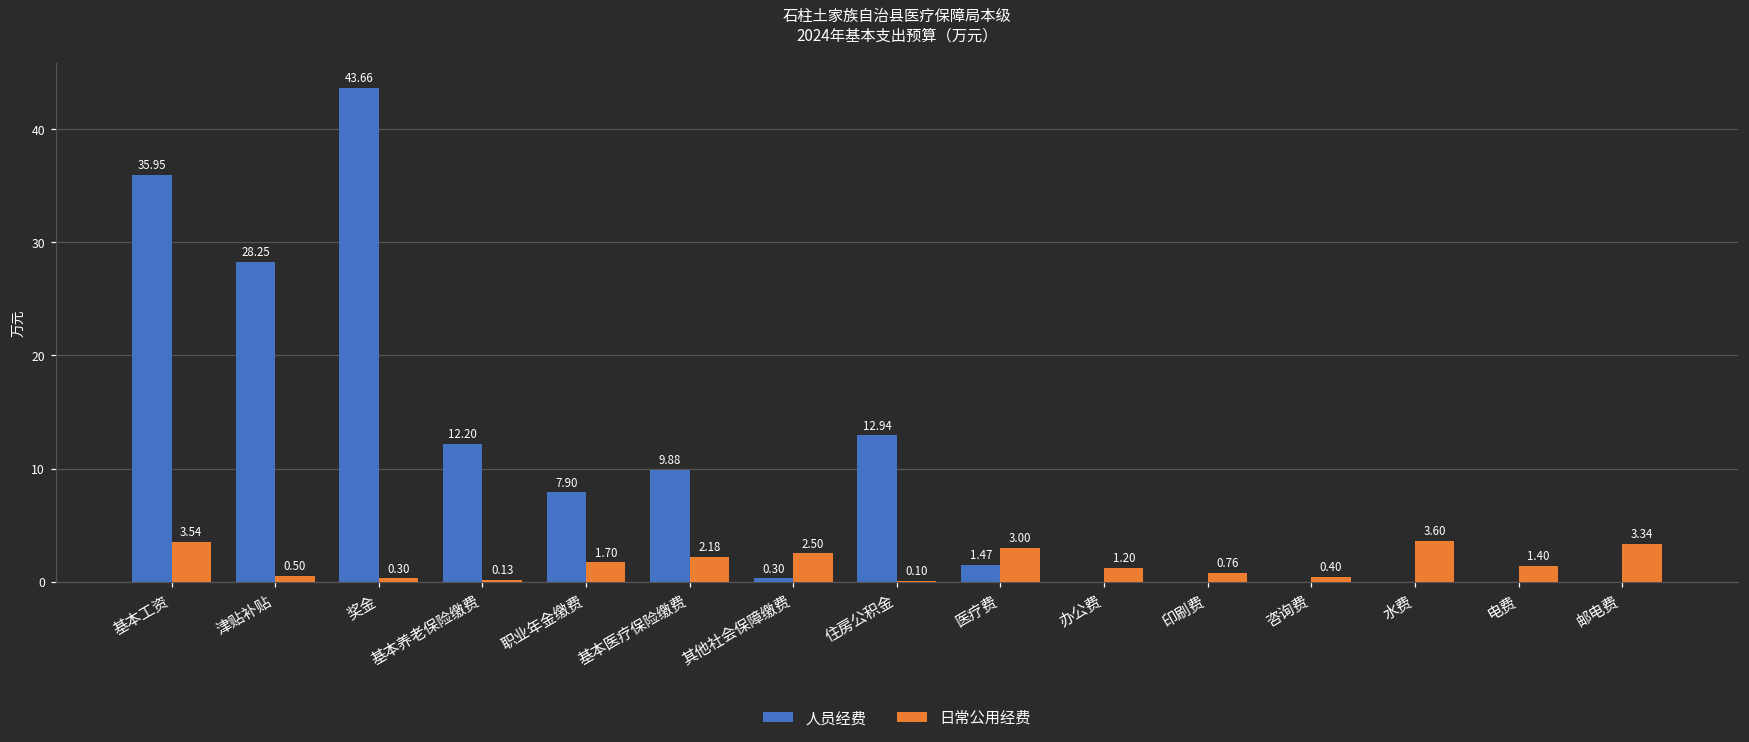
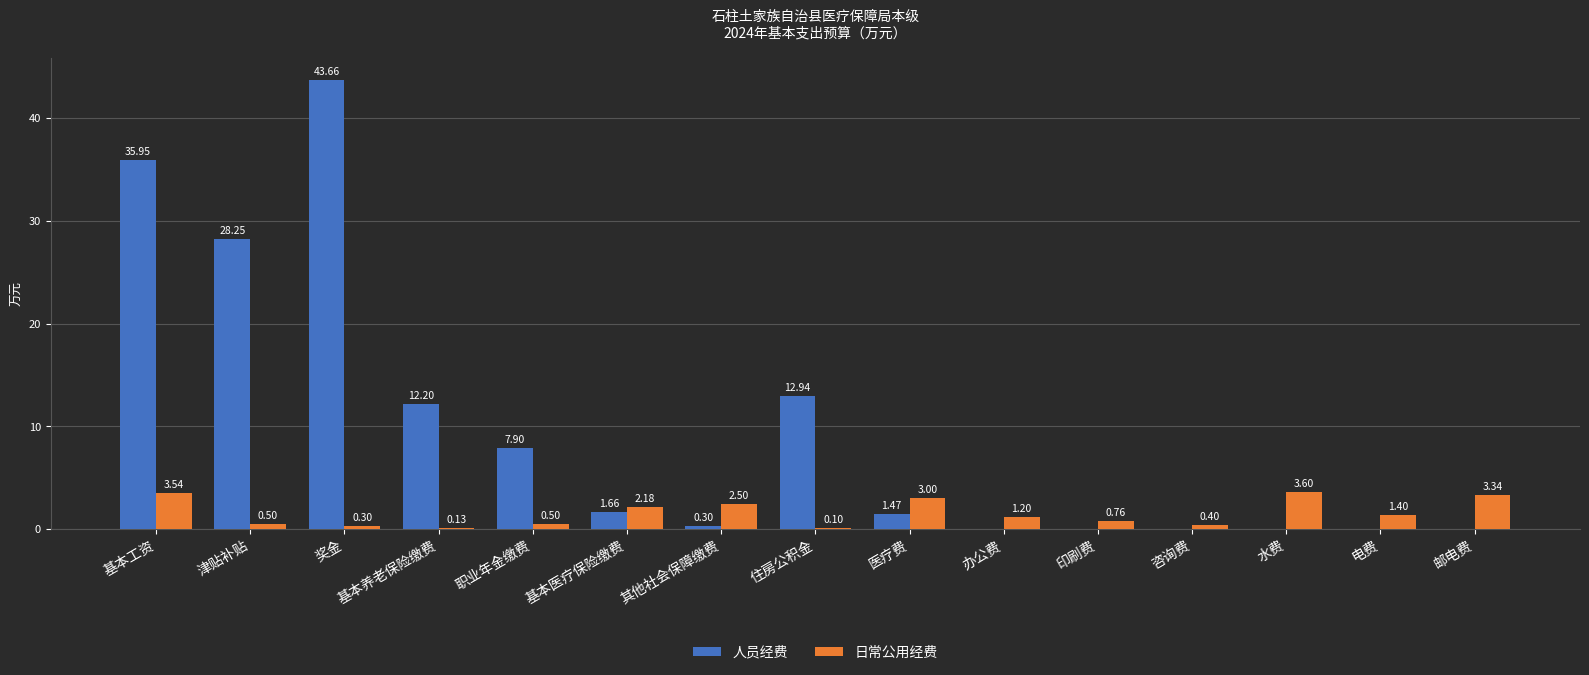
  {
    "人员经费": {
      "基本工资": 35.95,
      "津贴补贴": 28.25,
      "奖金": 43.66,
      "基本养老保险缴费": 12.20,
      "职业年金缴费": 7.90,
-     "基本医疗保险缴费": 9.88,
+     "基本医疗保险缴费": 1.66,
      "其他社会保障缴费": 0.30,
      "住房公积金": 12.94,
      "医疗费": 1.47
    },
    "日常公用经费": {
      "基本工资": 3.54,
      "津贴补贴": 0.50,
      "奖金": 0.30,
      "基本养老保险缴费": 0.13,
-     "职业年金缴费": 1.70,
+     "职业年金缴费": 0.50,
      "基本医疗保险缴费": 2.18,
      "其他社会保障缴费": 2.50,
      "住房公积金": 0.10,
      "医疗费": 3.00,
      "办公费": 1.20,
      "印刷费": 0.76,
      "咨询费": 0.40,
      "水费": 3.60,
      "电费": 1.40,
      "邮电费": 3.34
    }
  }
